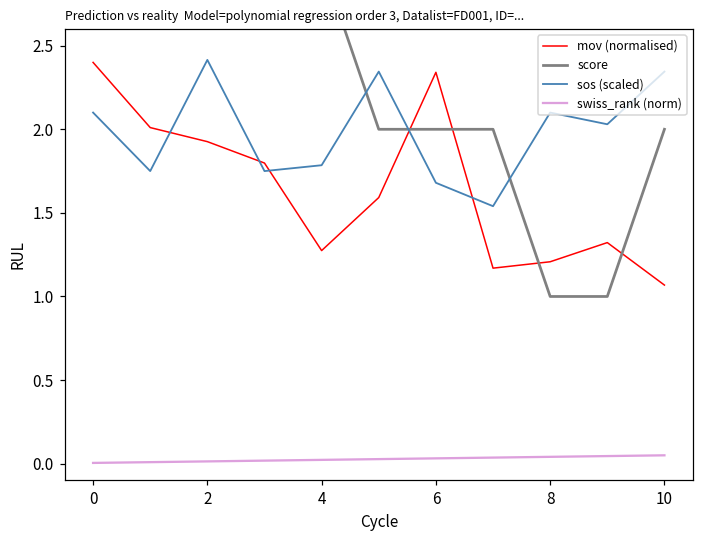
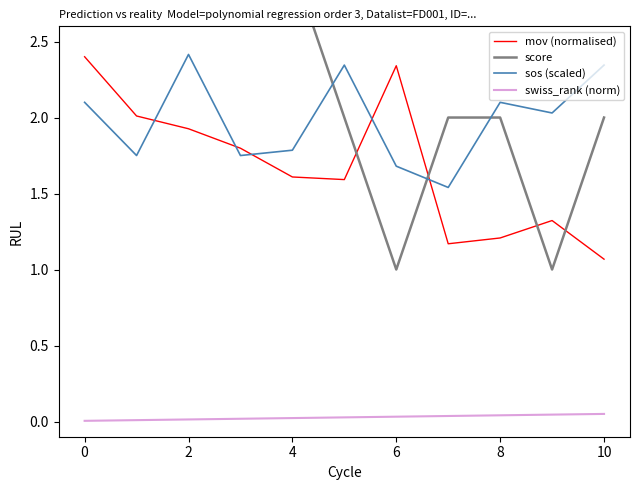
  {
    "mov (normalised)": {
      "0": 2.40,
      "2": 1.93,
-     "4": 1.27,
+     "4": 1.61,
      "6": 2.34,
      "8": 1.21,
      "10": 1.07
    },
    "score": {
-     "6": 2,
-     "8": 1,
+     "6": 1,
+     "8": 2,
      "10": 2
    },
    "sos (scaled)": {
      "0": 2.10,
      "2": 2.42,
      "4": 1.79,
      "6": 1.68,
      "8": 2.10
    },
    "swiss_rank (norm)": {
      "0": 0.00,
      "2": 0.01,
      "4": 0.02,
      "6": 0.03,
      "8": 0.04,
      "10": 0.05
    }
  }
